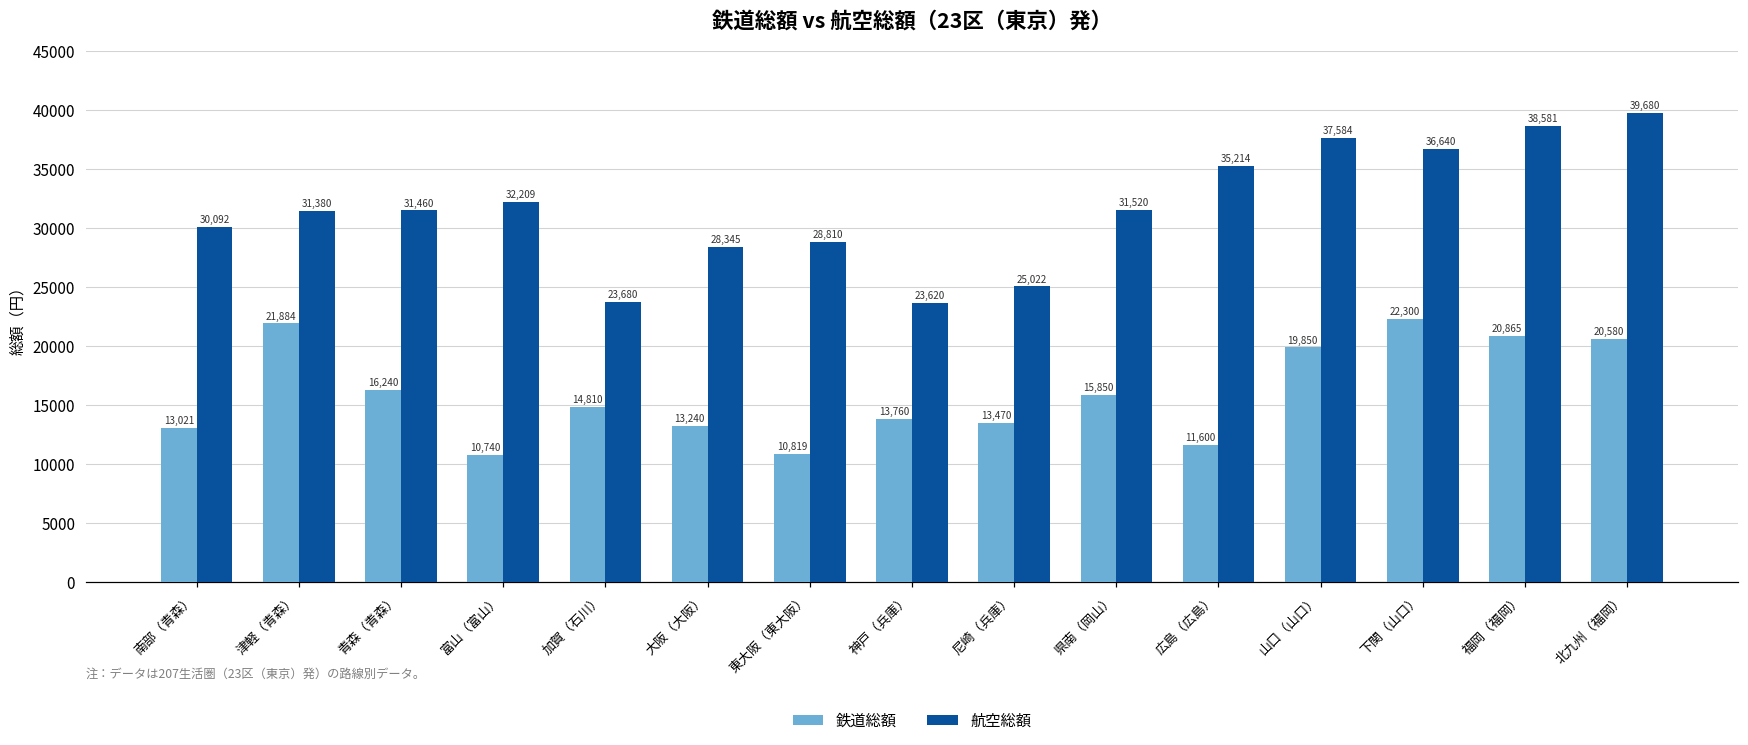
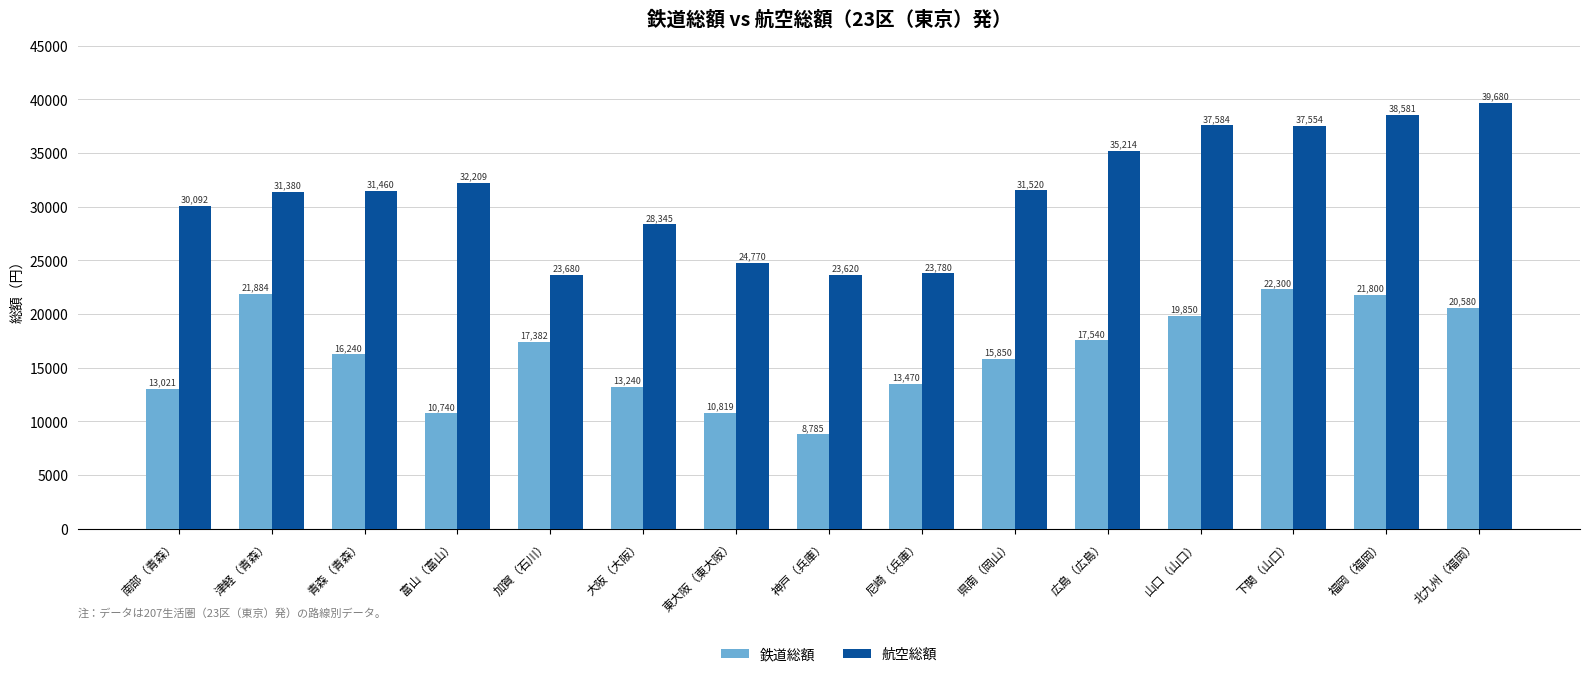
  {
    "鉄道総額": {
      "南部（青森）": "13,021",
      "津軽（青森）": "21,884",
      "青森（青森）": "16,240",
      "富山（富山）": "10,740",
-     "加賀（石川）": "14,810",
+     "加賀（石川）": "17,382",
      "大阪（大阪）": "13,240",
      "東大阪（東大阪）": "10,819",
-     "神戸（兵庫）": "13,760",
+     "神戸（兵庫）": "8,785",
      "尼崎（兵庫）": "13,470",
      "県南（岡山）": "15,850",
-     "広島（広島）": "11,600",
+     "広島（広島）": "17,540",
      "山口（山口）": "19,850",
      "下関（山口）": "22,300",
-     "福岡（福岡）": "20,865",
+     "福岡（福岡）": "21,800",
      "北九州（福岡）": "20,580"
    },
    "航空総額": {
      "南部（青森）": "30,092",
      "津軽（青森）": "31,380",
      "青森（青森）": "31,460",
      "富山（富山）": "32,209",
      "加賀（石川）": "23,680",
      "大阪（大阪）": "28,345",
-     "東大阪（東大阪）": "28,810",
+     "東大阪（東大阪）": "24,770",
      "神戸（兵庫）": "23,620",
-     "尼崎（兵庫）": "25,022",
+     "尼崎（兵庫）": "23,780",
      "県南（岡山）": "31,520",
      "広島（広島）": "35,214",
      "山口（山口）": "37,584",
-     "下関（山口）": "36,640",
+     "下関（山口）": "37,554",
      "福岡（福岡）": "38,581",
      "北九州（福岡）": "39,680"
    }
  }
